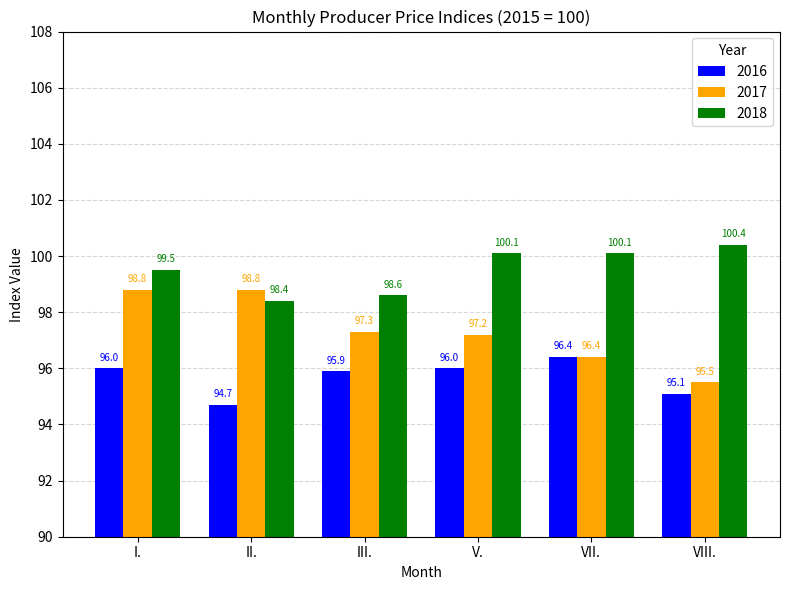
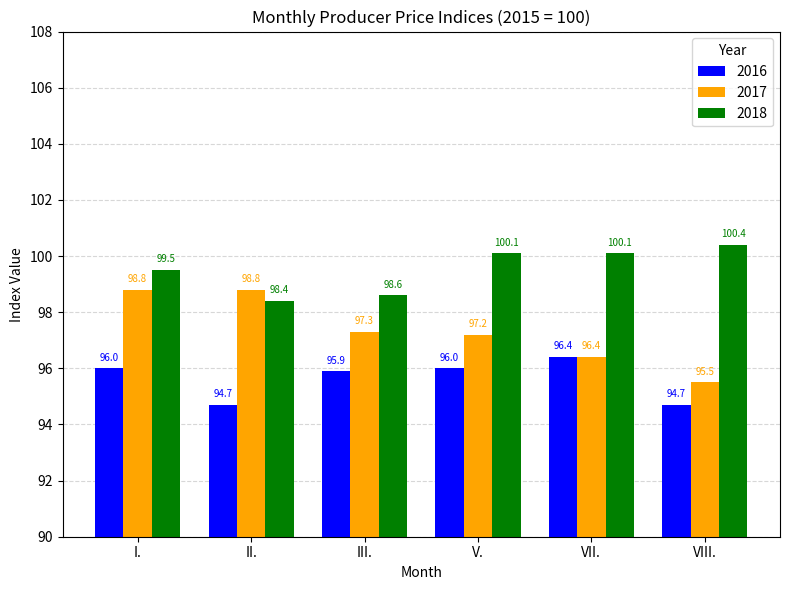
  {
    "2016": {
      "I.": 96.0,
      "II.": 94.7,
      "III.": 95.9,
      "V.": 96.0,
      "VII.": 96.4,
-     "VIII.": 95.1
+     "VIII.": 94.7
    },
    "2017": {
      "I.": 98.8,
      "II.": 98.8,
      "III.": 97.3,
      "V.": 97.2,
      "VII.": 96.4,
      "VIII.": 95.5
    },
    "2018": {
      "I.": 99.5,
      "II.": 98.4,
      "III.": 98.6,
      "V.": 100.1,
      "VII.": 100.1,
      "VIII.": 100.4
    }
  }
